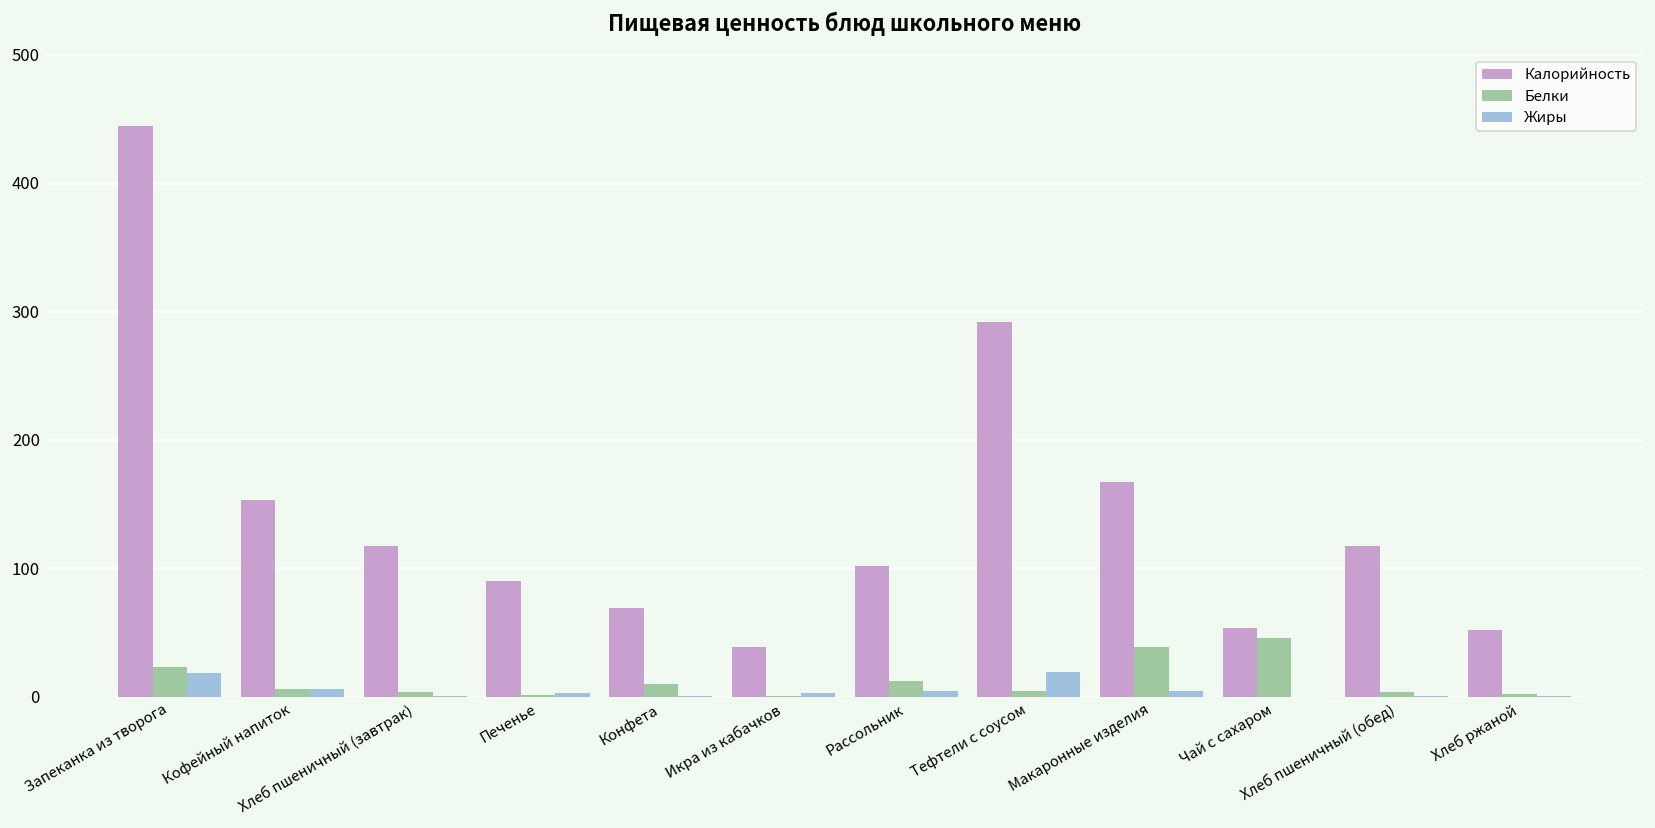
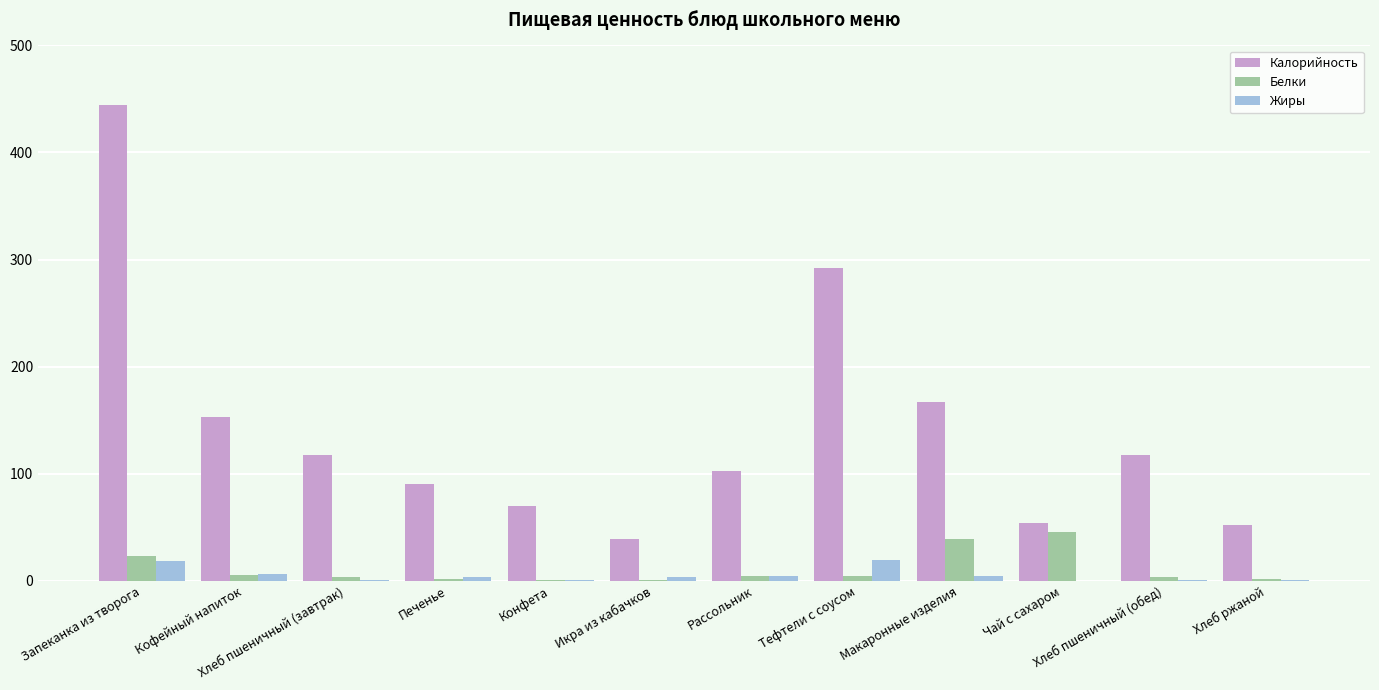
  {
    "Белки": {
      "Запеканка из творога": 24,
      "Кофейный напиток": 6,
      "Хлеб пшеничный (завтрак)": 4,
-     "Конфета": 10,
-     "Рассольник": 12,
+     "Конфета": 1,
+     "Рассольник": 5,
      "Тефтели с соусом": 5,
      "Макаронные изделия": 39,
      "Чай с сахаром": 46,
      "Хлеб пшеничный (обед)": 4
    }
  }
